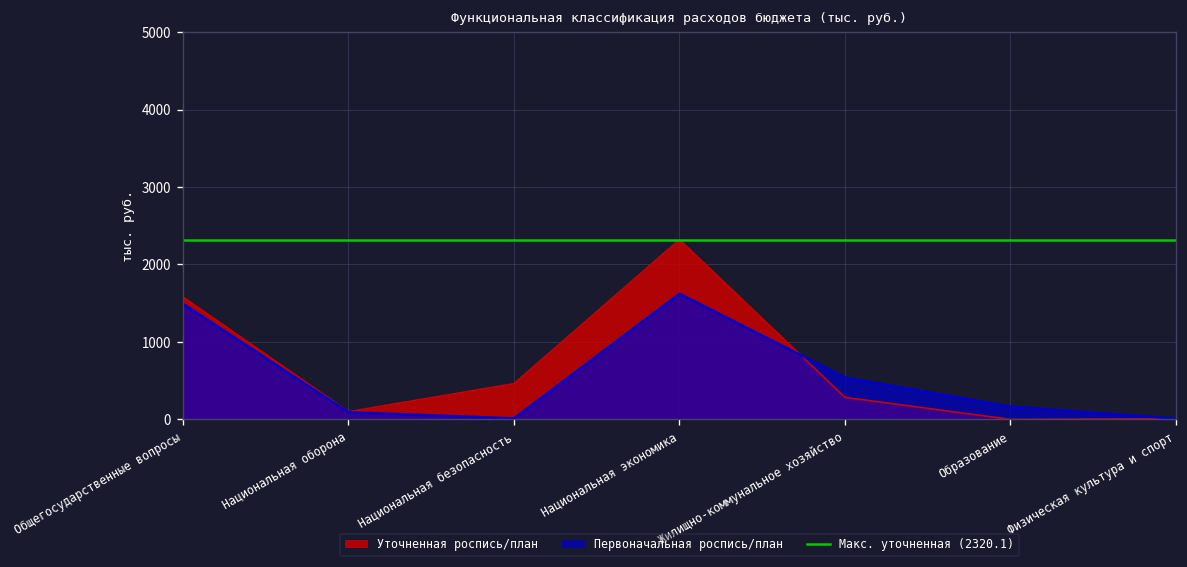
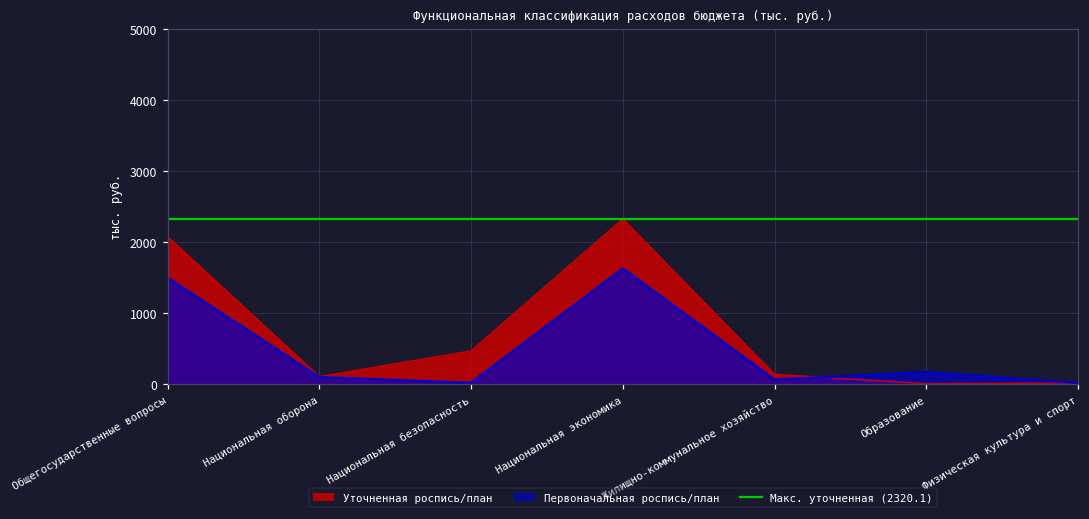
  {
    "Уточненная роспись/план": {
-     "Общегосударственные вопросы": 1600,
+     "Общегосударственные вопросы": 2100,
      "Национальная безопасность": 500,
      "Национальная экономика": 2300,
-     "Жилищно-коммунальное хозяйство": 300,
+     "Жилищно-коммунальное хозяйство": 100,
      "Образование": 0
    },
    "Первоначальная роспись/план": {
      "Общегосударственные вопросы": 1500,
      "Национальная безопасность": 0,
      "Национальная экономика": 1600,
-     "Жилищно-коммунальное хозяйство": 500,
+     "Жилищно-коммунальное хозяйство": 100,
      "Образование": 200
    }
  }
